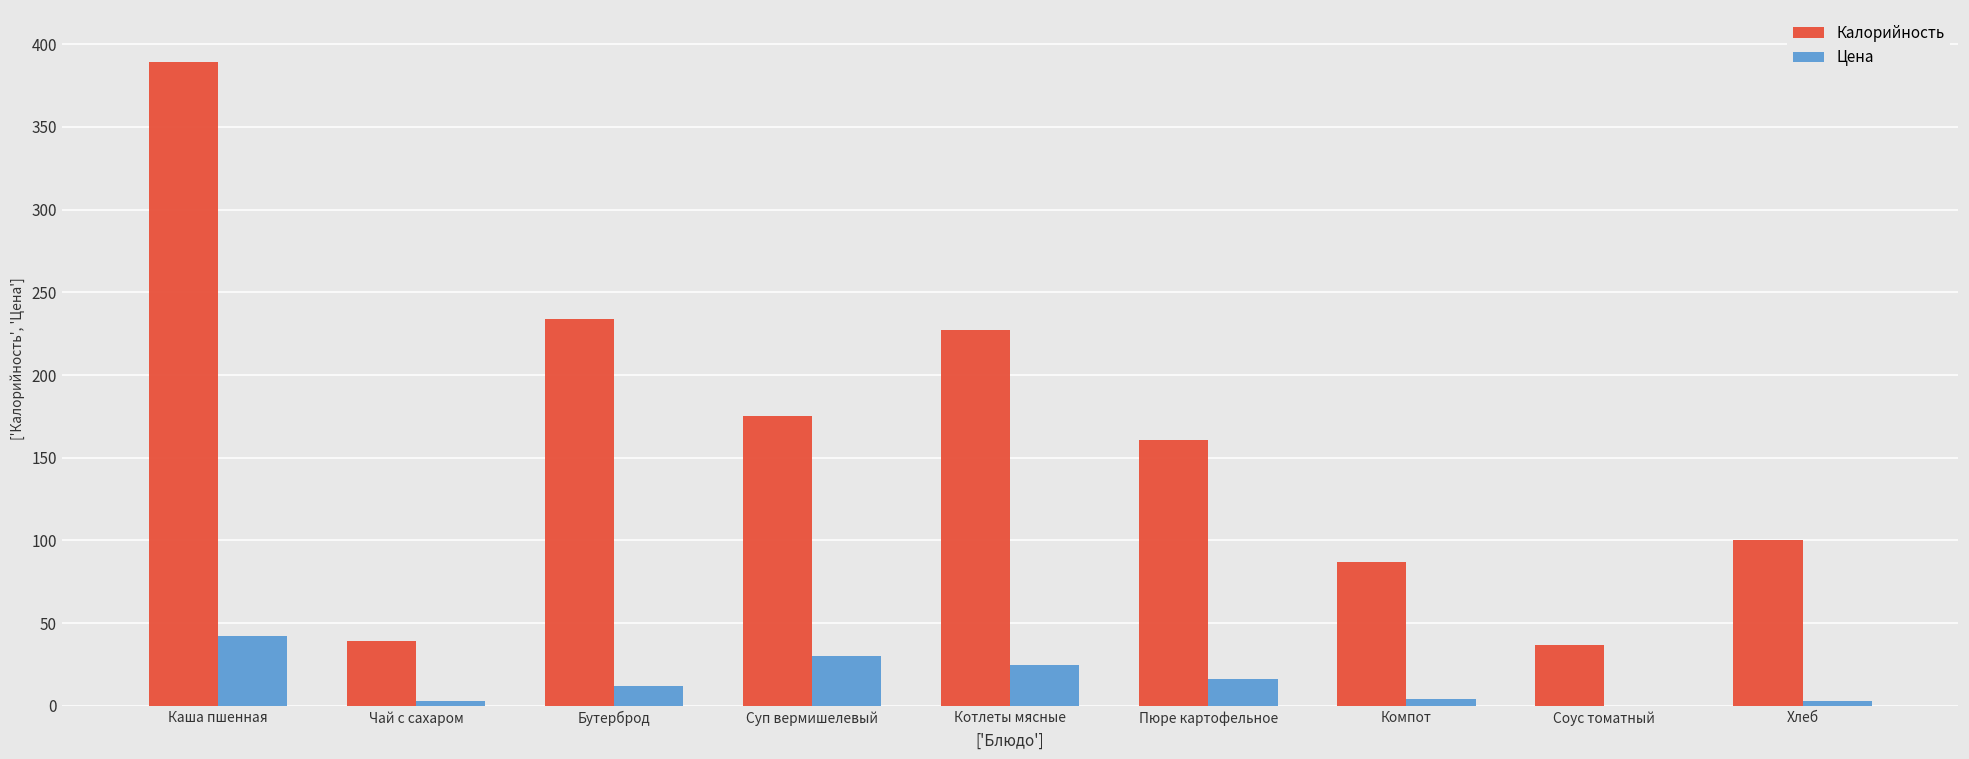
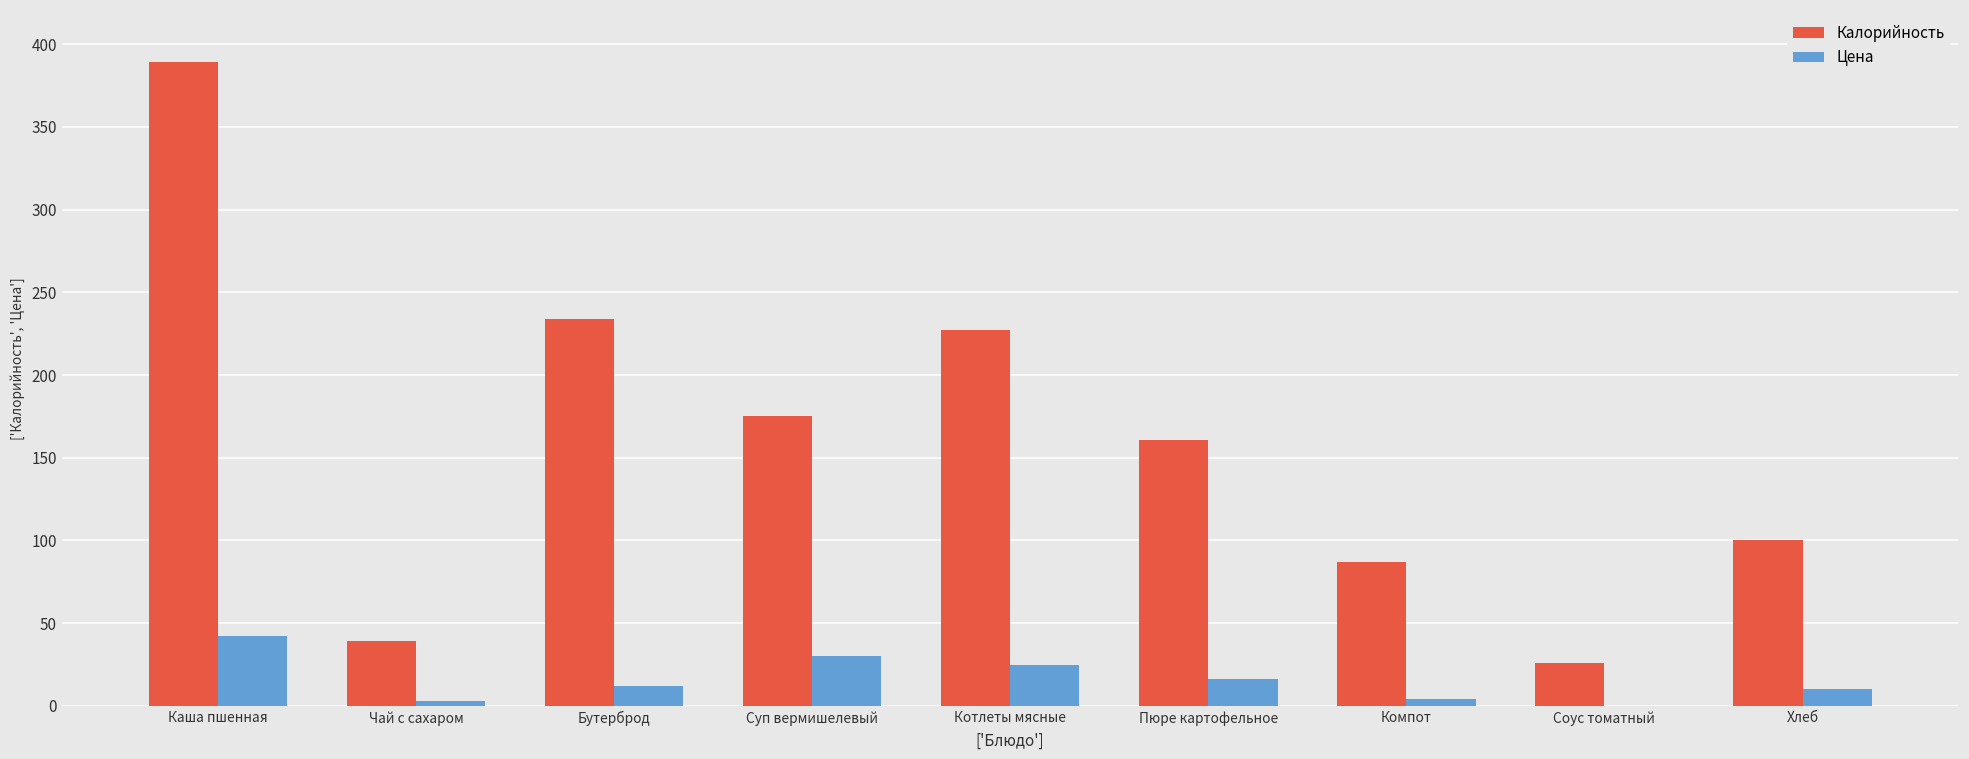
  {
    "Калорийность": {
      "Каша пшенная": 389,
      "Чай с сахаром": 39,
      "Бутерброд": 234,
      "Суп вермишелевый": 175,
      "Котлеты мясные": 227,
      "Пюре картофельное": 161,
      "Компот": 87,
-     "Соус томатный": 37,
+     "Соус томатный": 26,
      "Хлеб": 100
    },
    "Цена": {
      "Каша пшенная": 42,
      "Чай с сахаром": 3,
      "Бутерброд": 12,
      "Суп вермишелевый": 30,
      "Котлеты мясные": 25,
      "Пюре картофельное": 16,
      "Компот": 4,
      "Соус томатный": 0,
-     "Хлеб": 3
+     "Хлеб": 10
    }
  }
